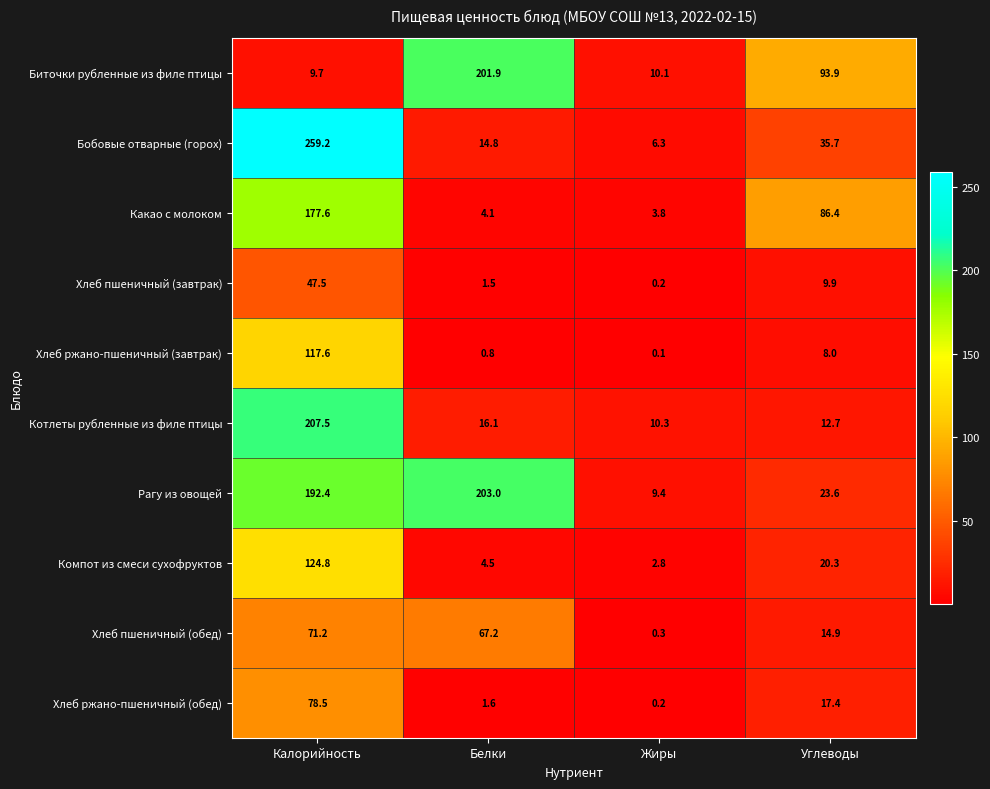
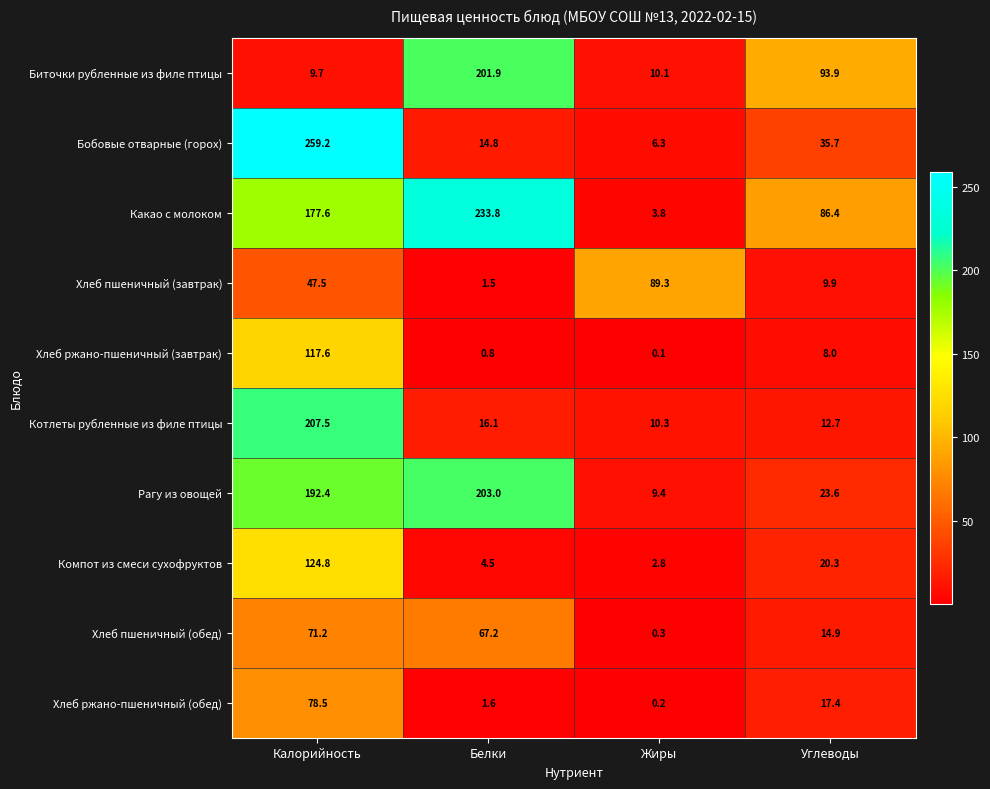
  {
    "Биточки рубленные из филе птицы": {
      "Калорийность": 9.7,
      "Белки": 201.9,
      "Жиры": 10.1,
      "Углеводы": 93.9
    },
    "Бобовые отварные (горох)": {
      "Калорийность": 259.2,
      "Белки": 14.8,
      "Жиры": 6.3,
      "Углеводы": 35.7
    },
    "Какао с молоком": {
      "Калорийность": 177.6,
-     "Белки": 4.1,
+     "Белки": 233.8,
      "Жиры": 3.8,
      "Углеводы": 86.4
    },
    "Хлеб пшеничный (завтрак)": {
      "Калорийность": 47.5,
      "Белки": 1.5,
-     "Жиры": 0.2,
+     "Жиры": 89.3,
      "Углеводы": 9.9
    },
    "Хлеб ржано-пшеничный (завтрак)": {
      "Калорийность": 117.6,
      "Белки": 0.8,
      "Жиры": 0.1,
      "Углеводы": 8.0
    },
    "Котлеты рубленные из филе птицы": {
      "Калорийность": 207.5,
      "Белки": 16.1,
      "Жиры": 10.3,
      "Углеводы": 12.7
    },
    "Рагу из овощей": {
      "Калорийность": 192.4,
      "Белки": 203.0,
      "Жиры": 9.4,
      "Углеводы": 23.6
    },
    "Компот из смеси сухофруктов": {
      "Калорийность": 124.8,
      "Белки": 4.5,
      "Жиры": 2.8,
      "Углеводы": 20.3
    },
    "Хлеб пшеничный (обед)": {
      "Калорийность": 71.2,
      "Белки": 67.2,
      "Жиры": 0.3,
      "Углеводы": 14.9
    },
    "Хлеб ржано-пшеничный (обед)": {
      "Калорийность": 78.5,
      "Белки": 1.6,
      "Жиры": 0.2,
      "Углеводы": 17.4
    }
  }
